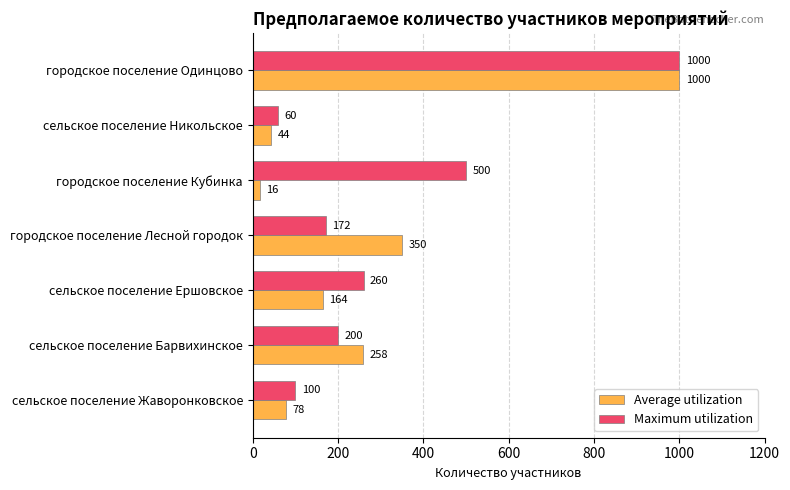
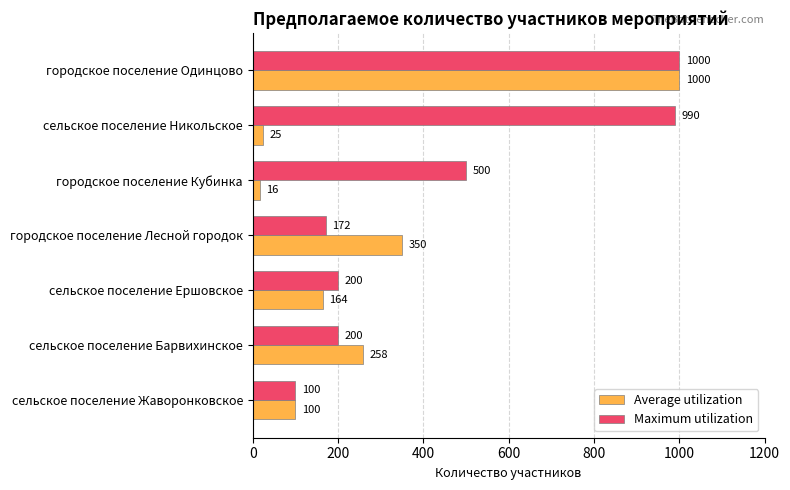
  {
    "Average utilization": {
      "городское поселение Одинцово": 1000,
-     "сельское поселение Никольское": 44,
+     "сельское поселение Никольское": 25,
      "городское поселение Кубинка": 16,
      "городское поселение Лесной городок": 350,
      "сельское поселение Ершовское": 164,
      "сельское поселение Барвихинское": 258,
-     "сельское поселение Жаворонковское": 78
+     "сельское поселение Жаворонковское": 100
    },
    "Maximum utilization": {
      "городское поселение Одинцово": 1000,
-     "сельское поселение Никольское": 60,
+     "сельское поселение Никольское": 990,
      "городское поселение Кубинка": 500,
      "городское поселение Лесной городок": 172,
-     "сельское поселение Ершовское": 260,
+     "сельское поселение Ершовское": 200,
      "сельское поселение Барвихинское": 200,
      "сельское поселение Жаворонковское": 100
    }
  }
